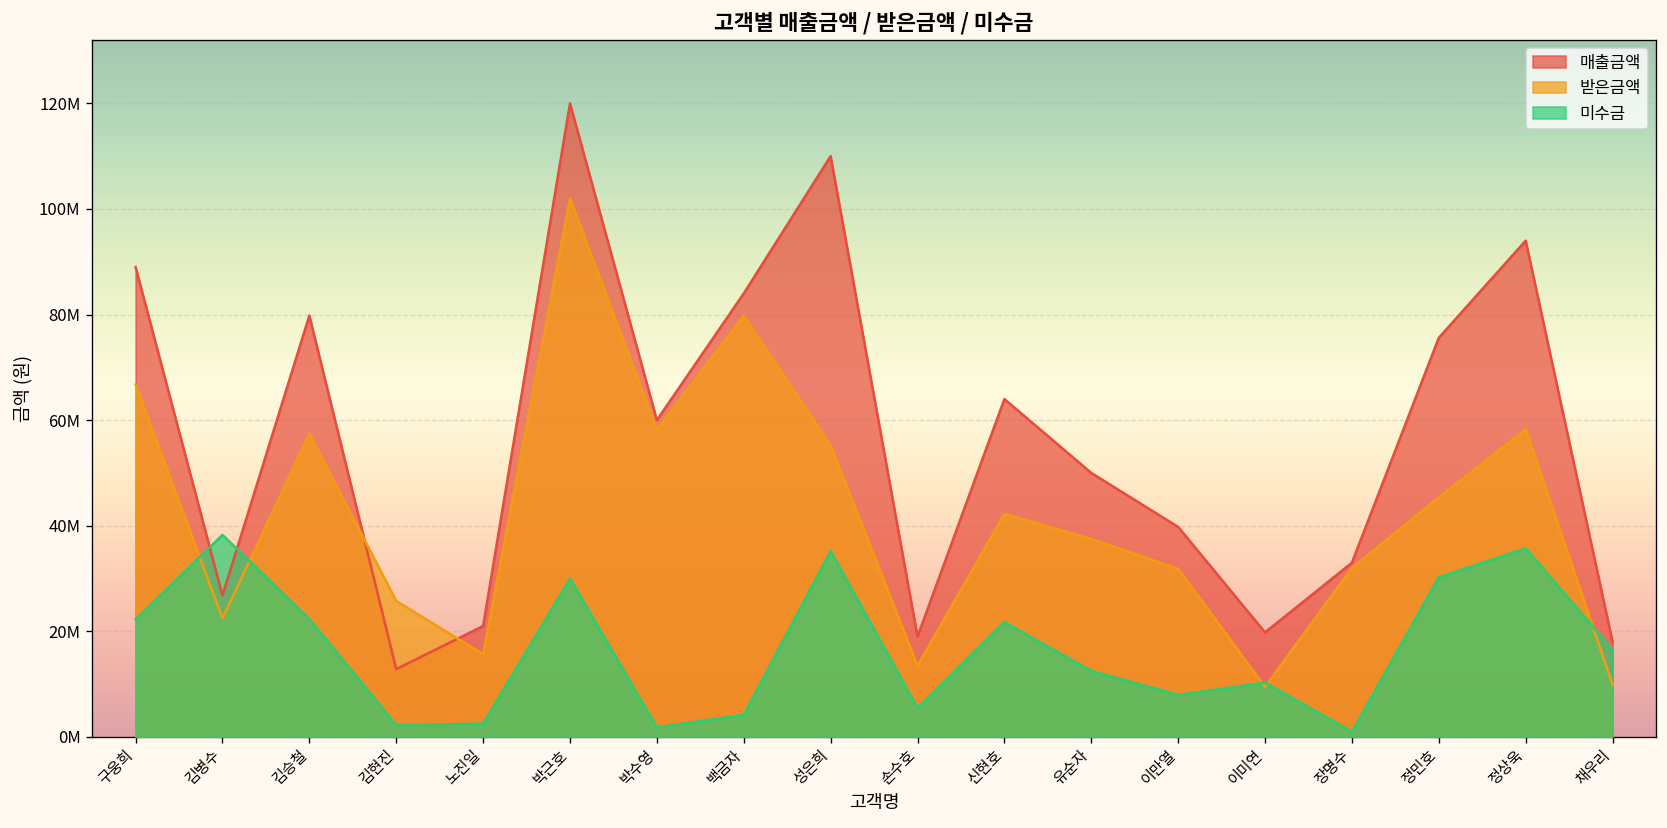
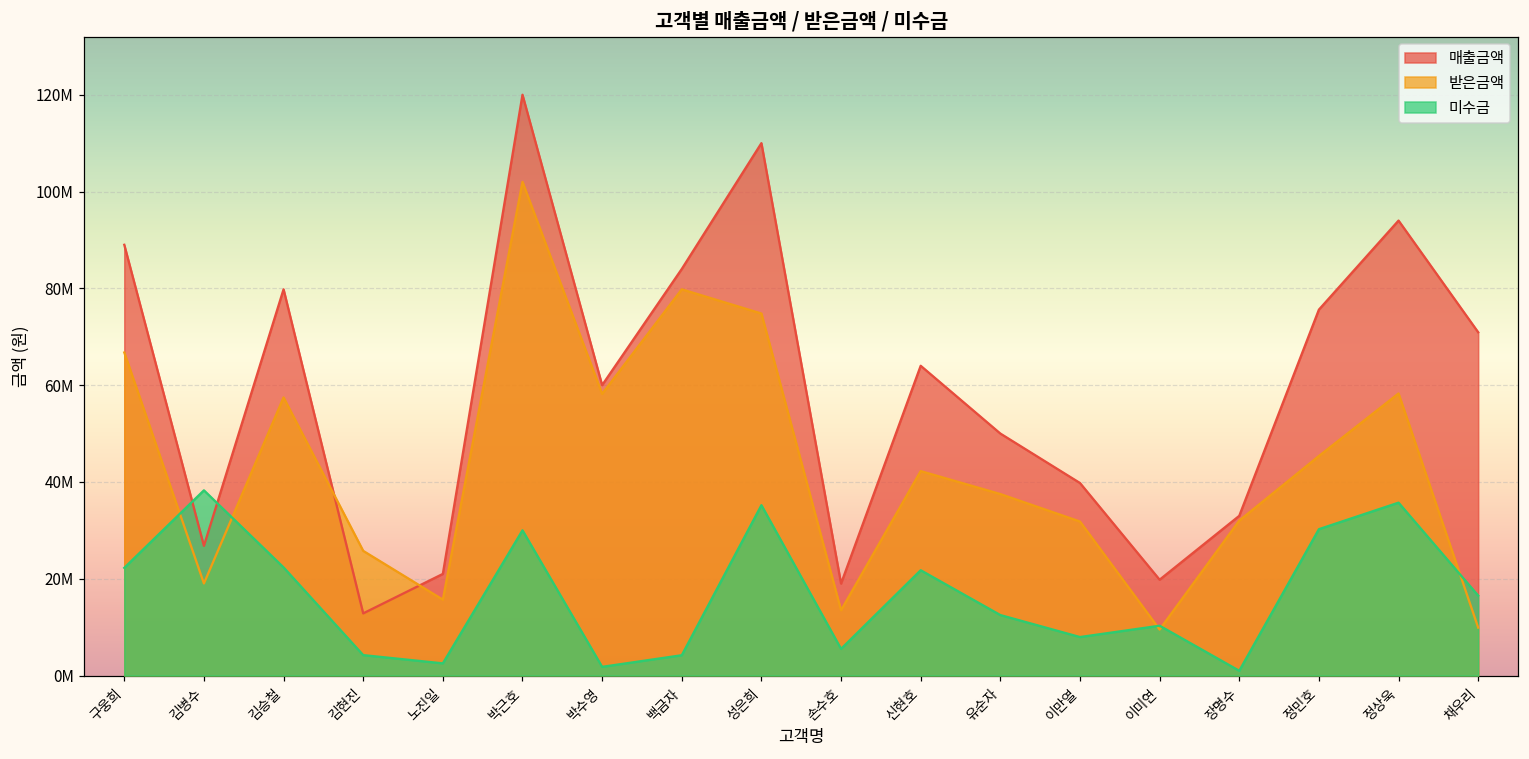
  {
    "매출금액": {
      "구웅희": 89000000,
      "김병수": 27000000,
      "김승철": 80000000,
      "김현진": 13000000,
      "노진일": 21000000,
      "박근호": 120000000,
      "박수영": 60000000,
      "백금자": 84000000,
      "성은희": 110000000,
      "손수호": 19000000,
      "신현호": 64000000,
      "유순자": 50000000,
      "이만열": 40000000,
      "이미연": 20000000,
      "장명수": 33000000,
      "정민호": 76000000,
      "정상욱": 94000000,
-     "채우리": 18000000
+     "채우리": 71000000
    },
    "받은금액": {
      "구웅희": 67000000,
-     "김병수": 22000000,
+     "김병수": 19000000,
      "김승철": 57000000,
      "김현진": 26000000,
      "노진일": 16000000,
      "박근호": 102000000,
      "박수영": 58000000,
      "백금자": 80000000,
-     "성은희": 55000000,
+     "성은희": 75000000,
      "손수호": 13000000,
      "신현호": 42000000,
      "유순자": 38000000,
      "이만열": 32000000,
      "이미연": 10000000,
      "장명수": 32000000,
      "정민호": 45000000,
      "정상욱": 58000000,
      "채우리": 10000000
    },
    "미수금": {
      "구웅희": 22000000,
      "김병수": 38000000,
      "김승철": 22000000,
-     "김현진": 2000000,
+     "김현진": 4000000,
      "노진일": 3000000,
      "박근호": 30000000,
      "박수영": 2000000,
      "백금자": 4000000,
      "성은희": 35000000,
      "손수호": 6000000,
      "신현호": 22000000,
      "유순자": 13000000,
      "이만열": 8000000,
      "이미연": 10000000,
      "장명수": 1000000,
      "정민호": 30000000,
      "정상욱": 36000000,
      "채우리": 17000000
    }
  }
